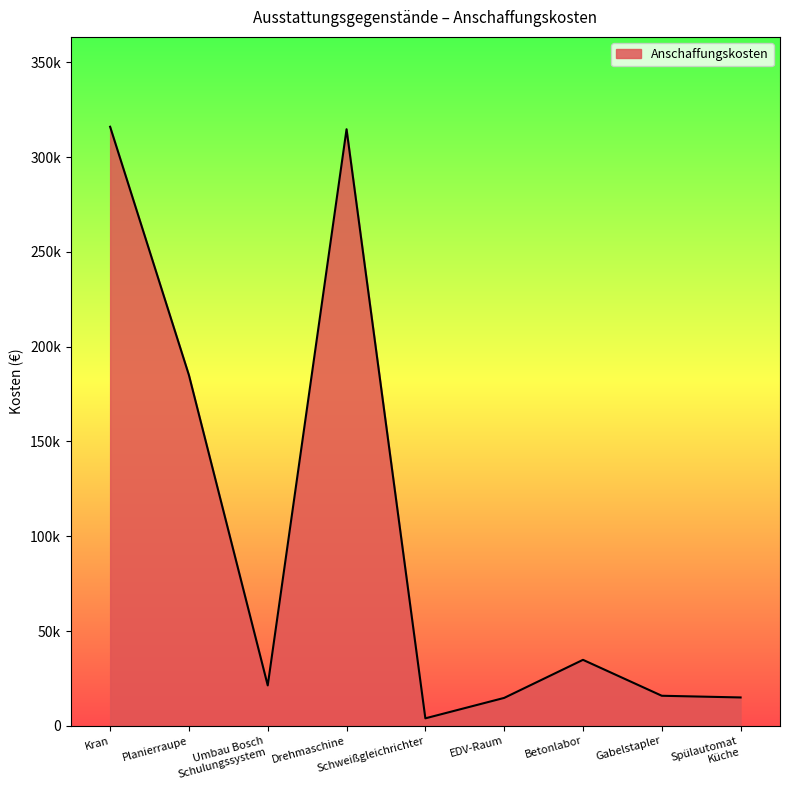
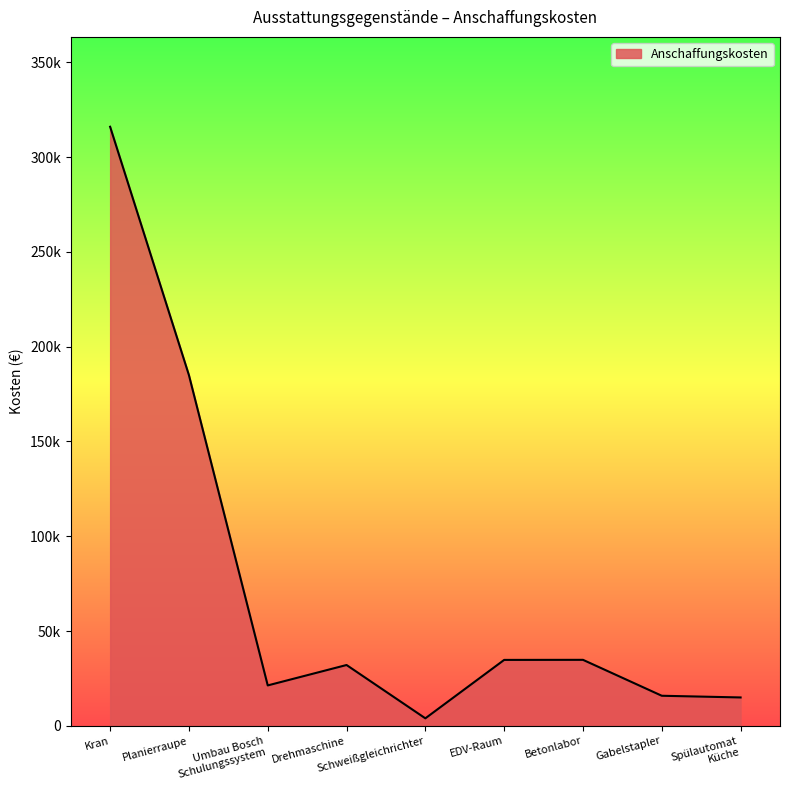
  {
    "Kran": 316000,
    "Planierraupe": 185000,
    "Umbau Bosch Schulungssystem": 21000,
-   "Drehmaschine": 315000,
+   "Drehmaschine": 32000,
    "Schweißgleichrichter": 4000,
-   "EDV-Raum": 15000,
+   "EDV-Raum": 35000,
    "Betonlabor": 35000,
    "Gabelstapler": 16000,
    "Spülautomat Küche": 15000
  }
